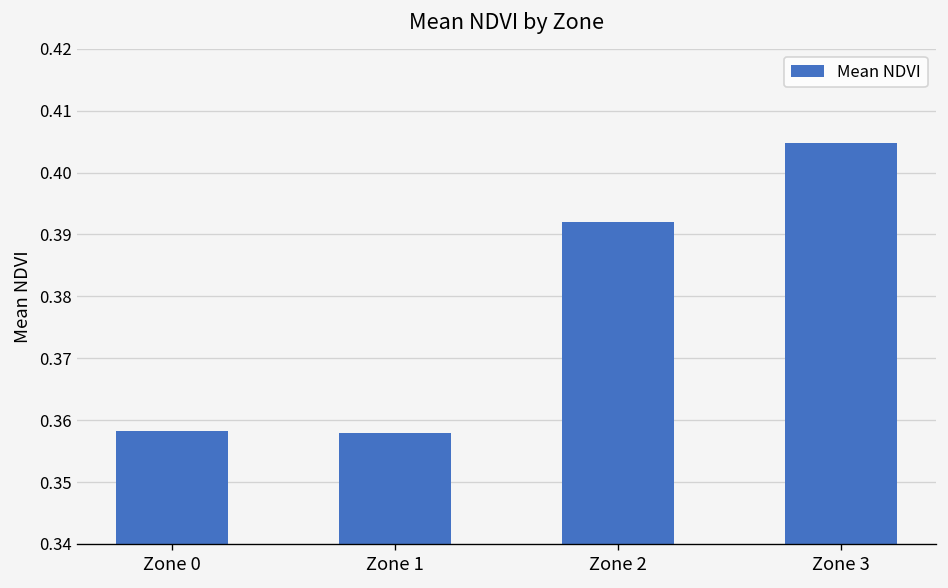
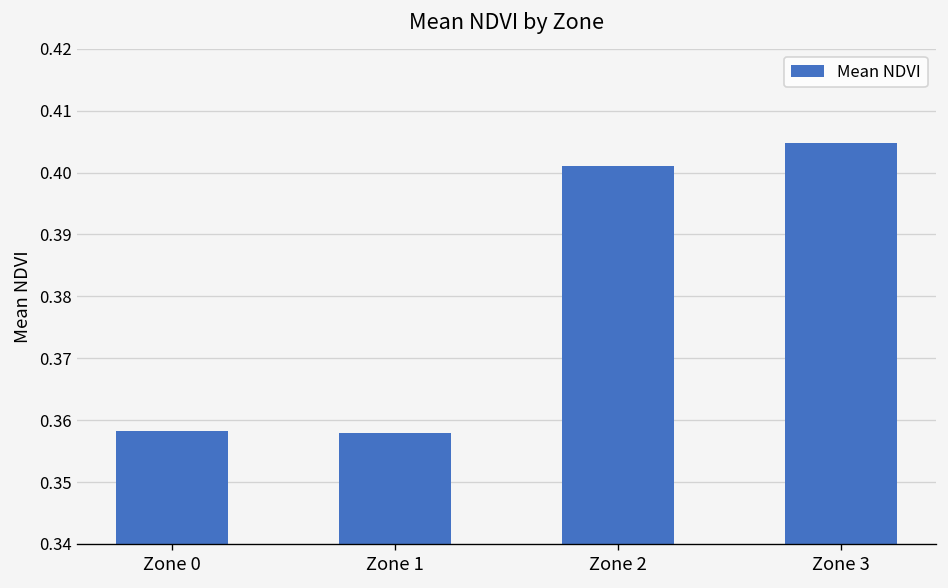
  {
    "Zone 0": 0.358,
    "Zone 1": 0.358,
-   "Zone 2": 0.392,
+   "Zone 2": 0.401,
    "Zone 3": 0.405
  }
